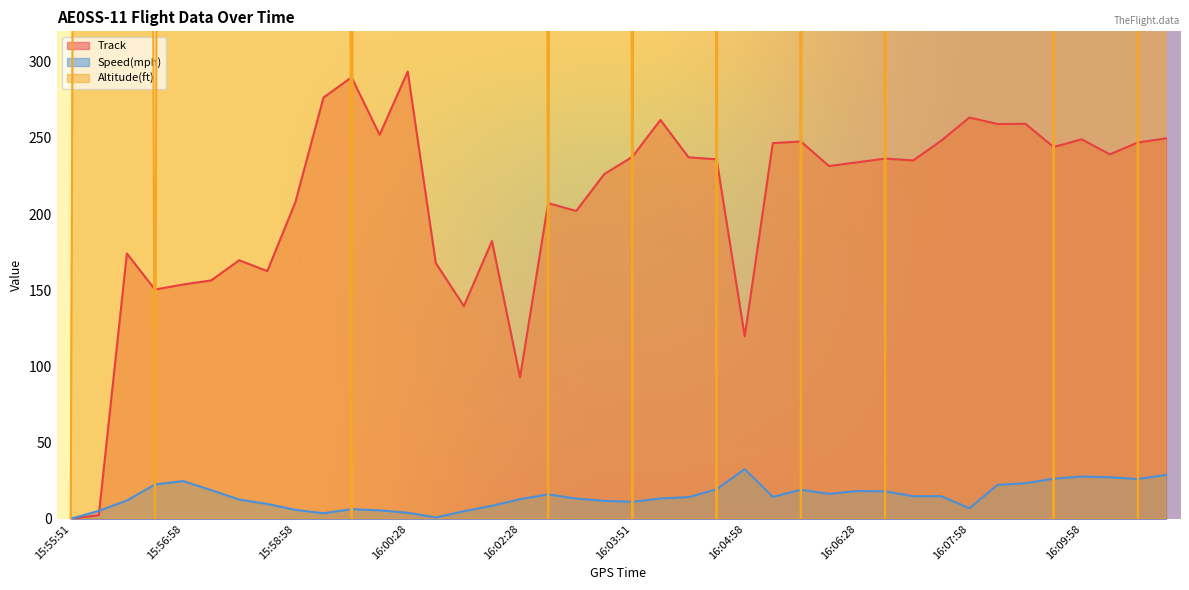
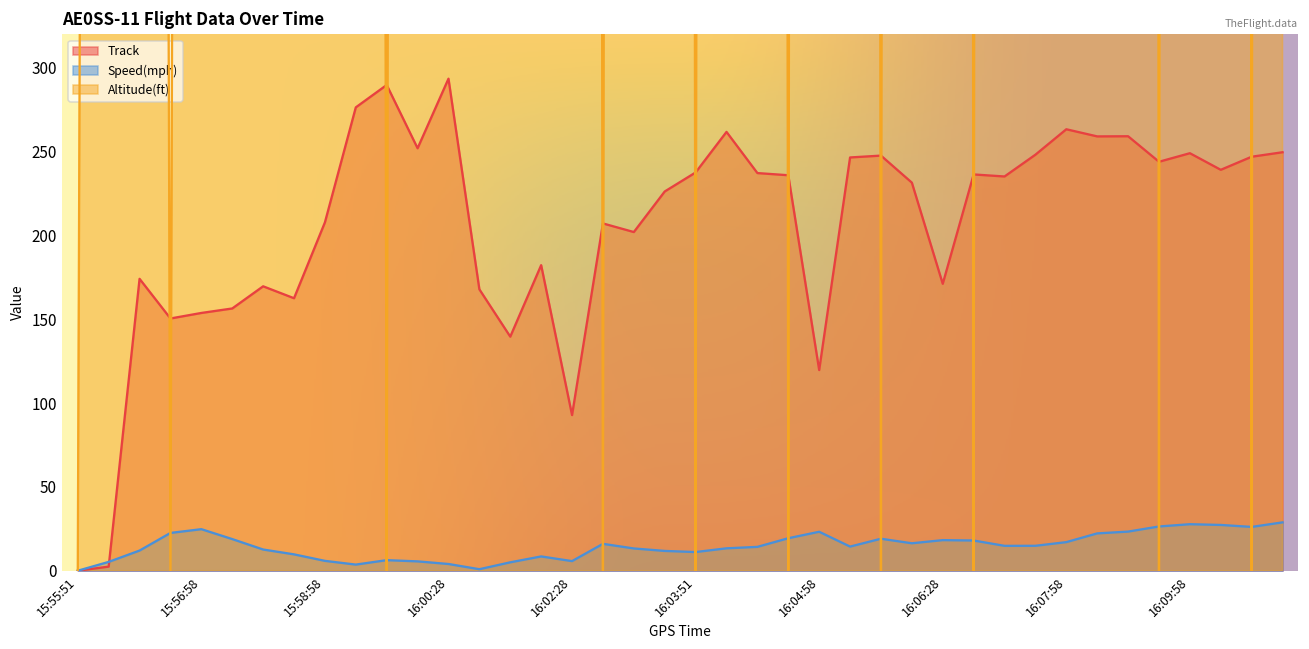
  {
    "Track": {
      "15:56:58": 154,
      "15:58:58": 208,
      "16:00:28": 294,
      "16:02:28": 93,
      "16:03:51": 238,
      "16:04:58": 120,
-     "16:06:28": 234,
+     "16:06:28": 171,
      "16:07:58": 263,
      "16:09:58": 249
    },
    "Speed(mph)": {
      "15:56:58": 25,
      "15:58:58": 6,
      "16:00:28": 4,
-     "16:02:28": 13,
+     "16:02:28": 6,
      "16:03:51": 11,
-     "16:04:58": 33,
+     "16:04:58": 23,
      "16:06:28": 18,
-     "16:07:58": 7,
+     "16:07:58": 17,
      "16:09:58": 28
    },
    "Altitude(ft)": {
      "16:03:51": 0
    }
  }
